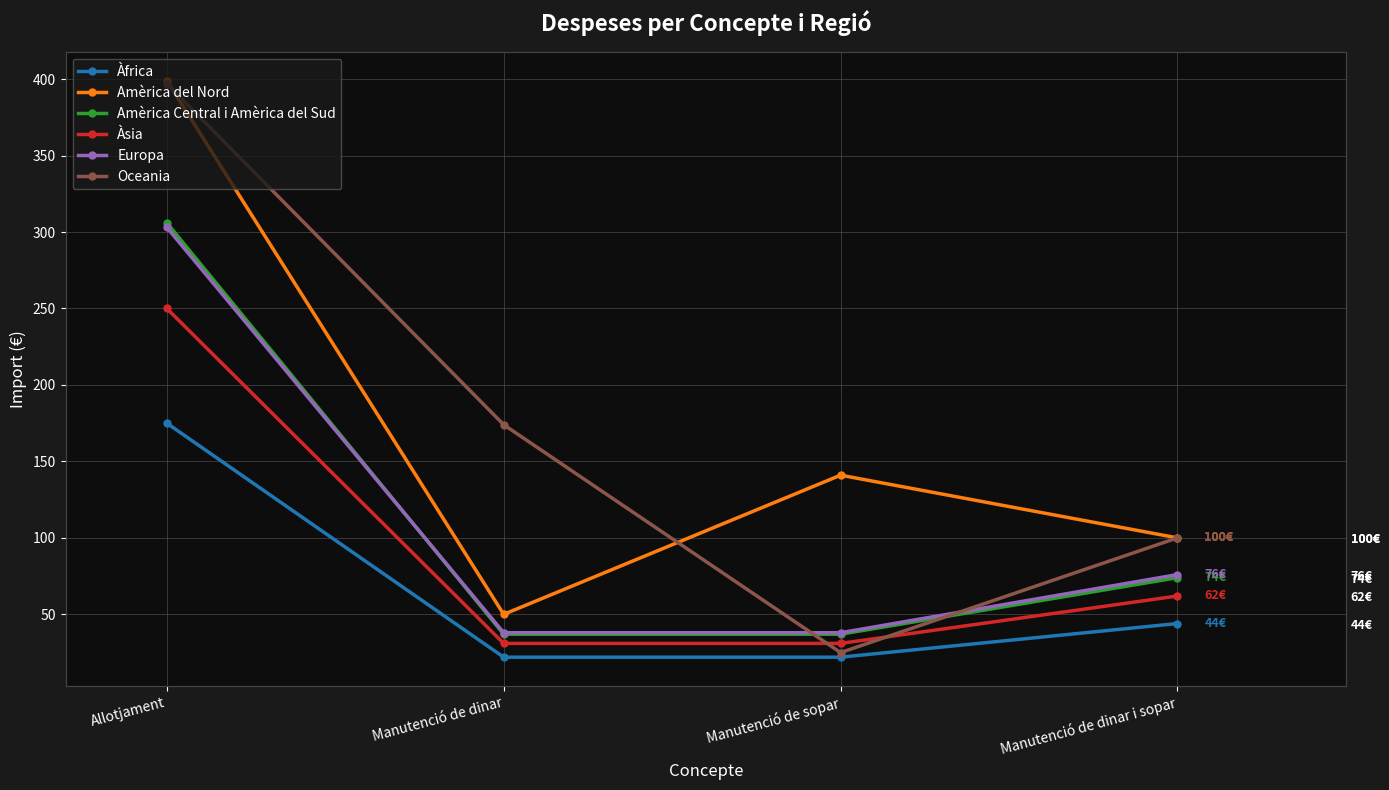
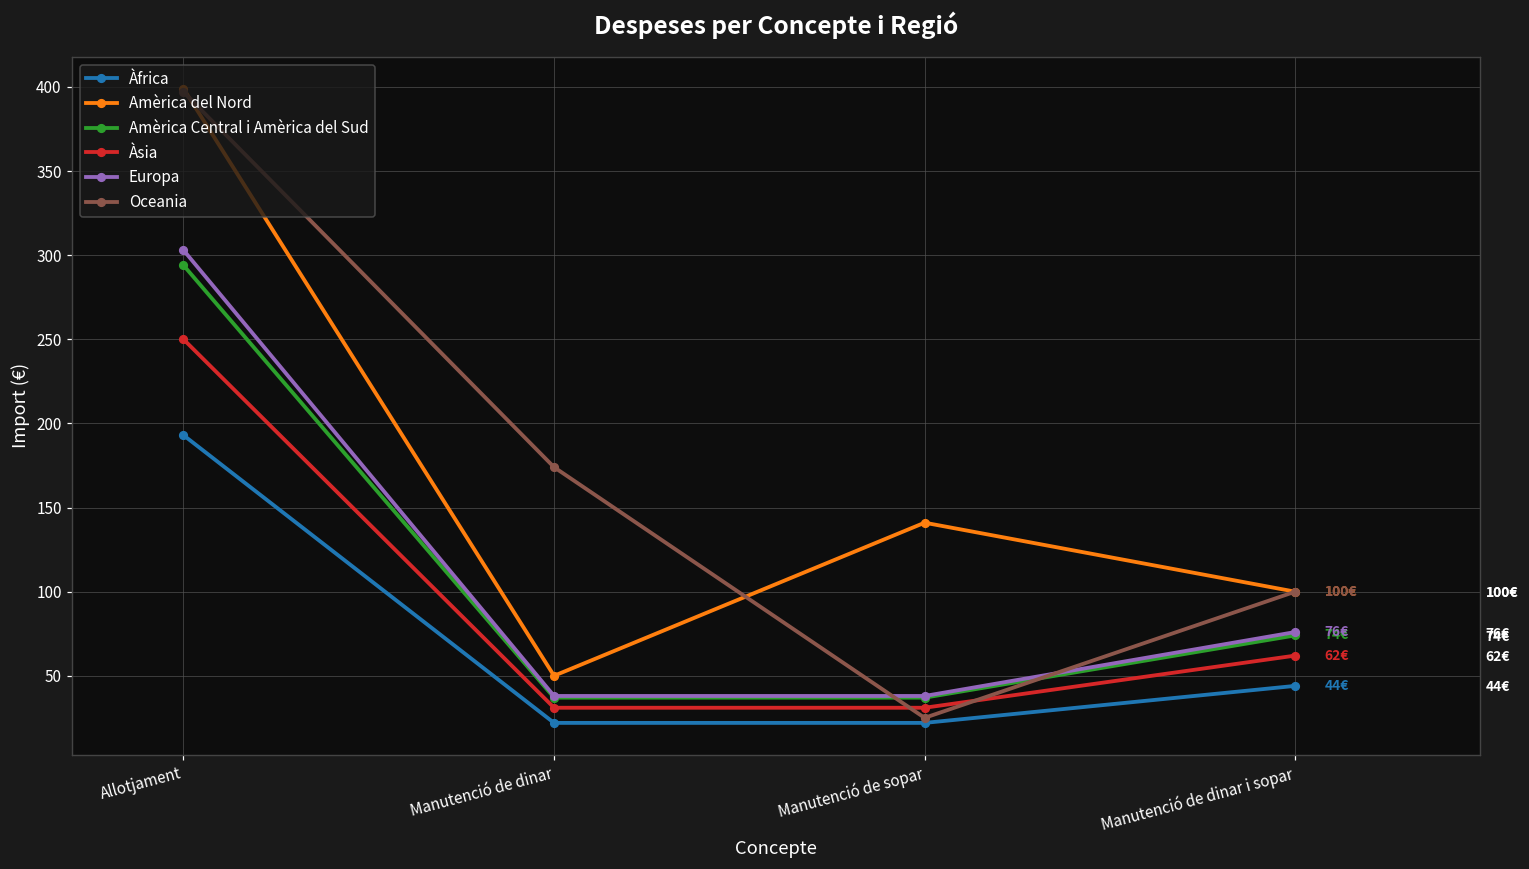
  {
    "Àfrica": {
-     "Allotjament": 175,
+     "Allotjament": 193,
      "Manutenció de dinar": 22,
      "Manutenció de sopar": 22
    },
    "Amèrica del Nord": {
      "Manutenció de dinar": 50,
      "Manutenció de sopar": 141
    },
    "Amèrica Central i Amèrica del Sud": {
-     "Allotjament": 306
+     "Allotjament": 294
    },
    "Àsia": {
      "Allotjament": 250,
      "Manutenció de dinar": 31,
      "Manutenció de sopar": 31
    },
    "Europa": {
      "Allotjament": 303
    },
    "Oceania": {
      "Manutenció de dinar": 174,
      "Manutenció de sopar": 25
    }
  }
